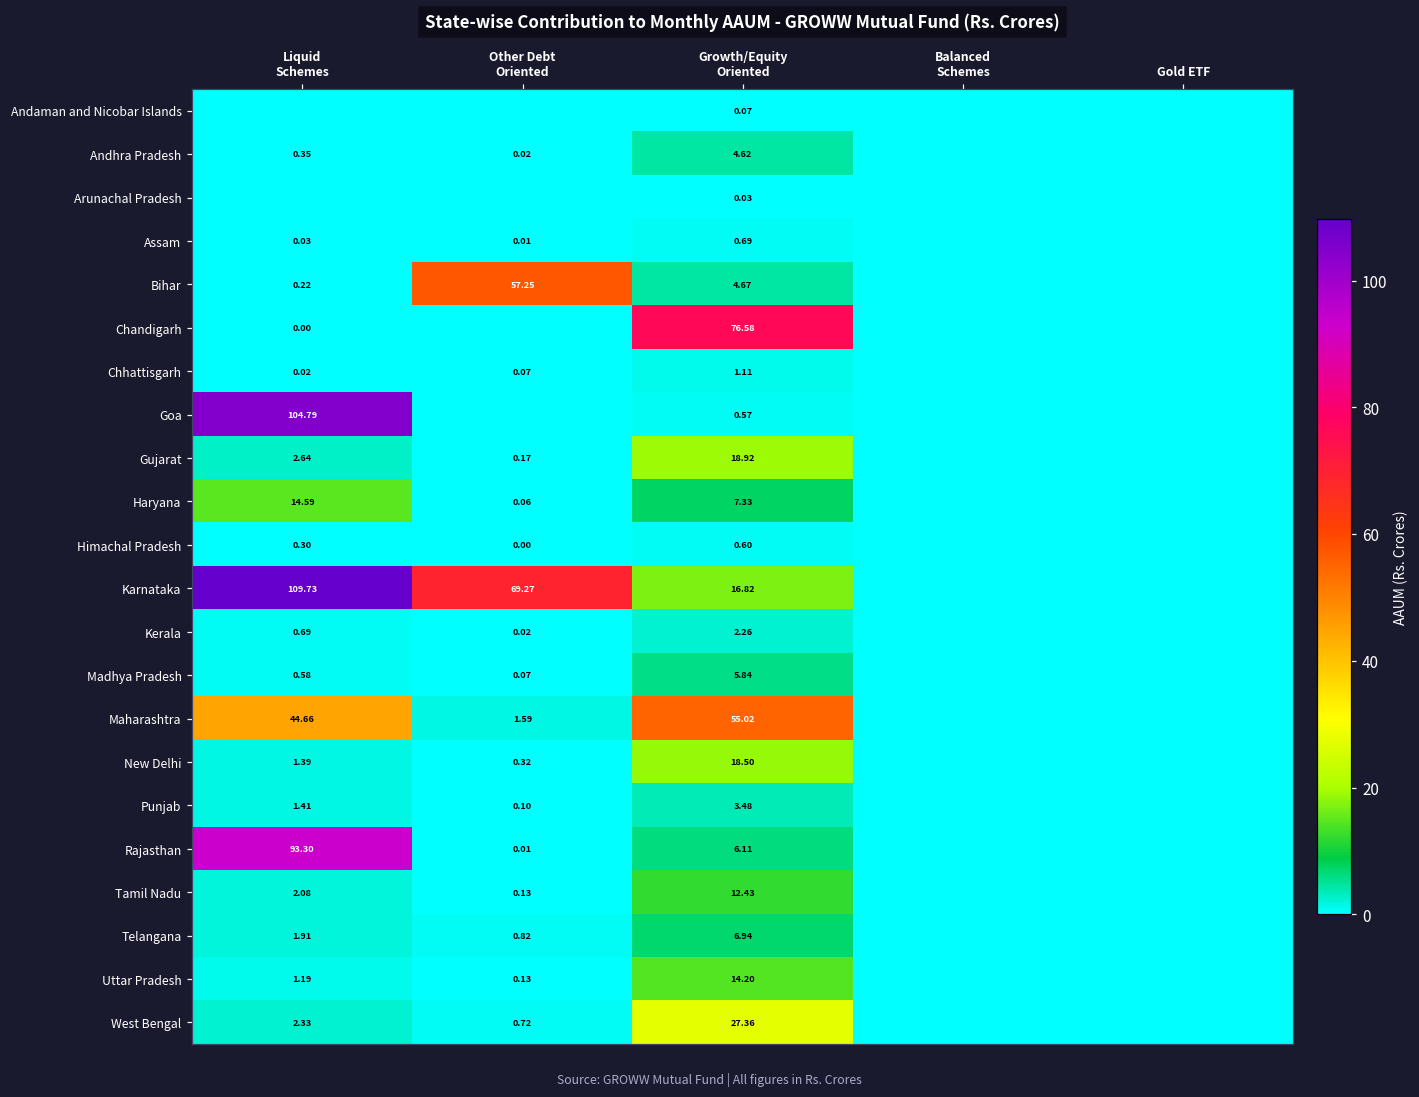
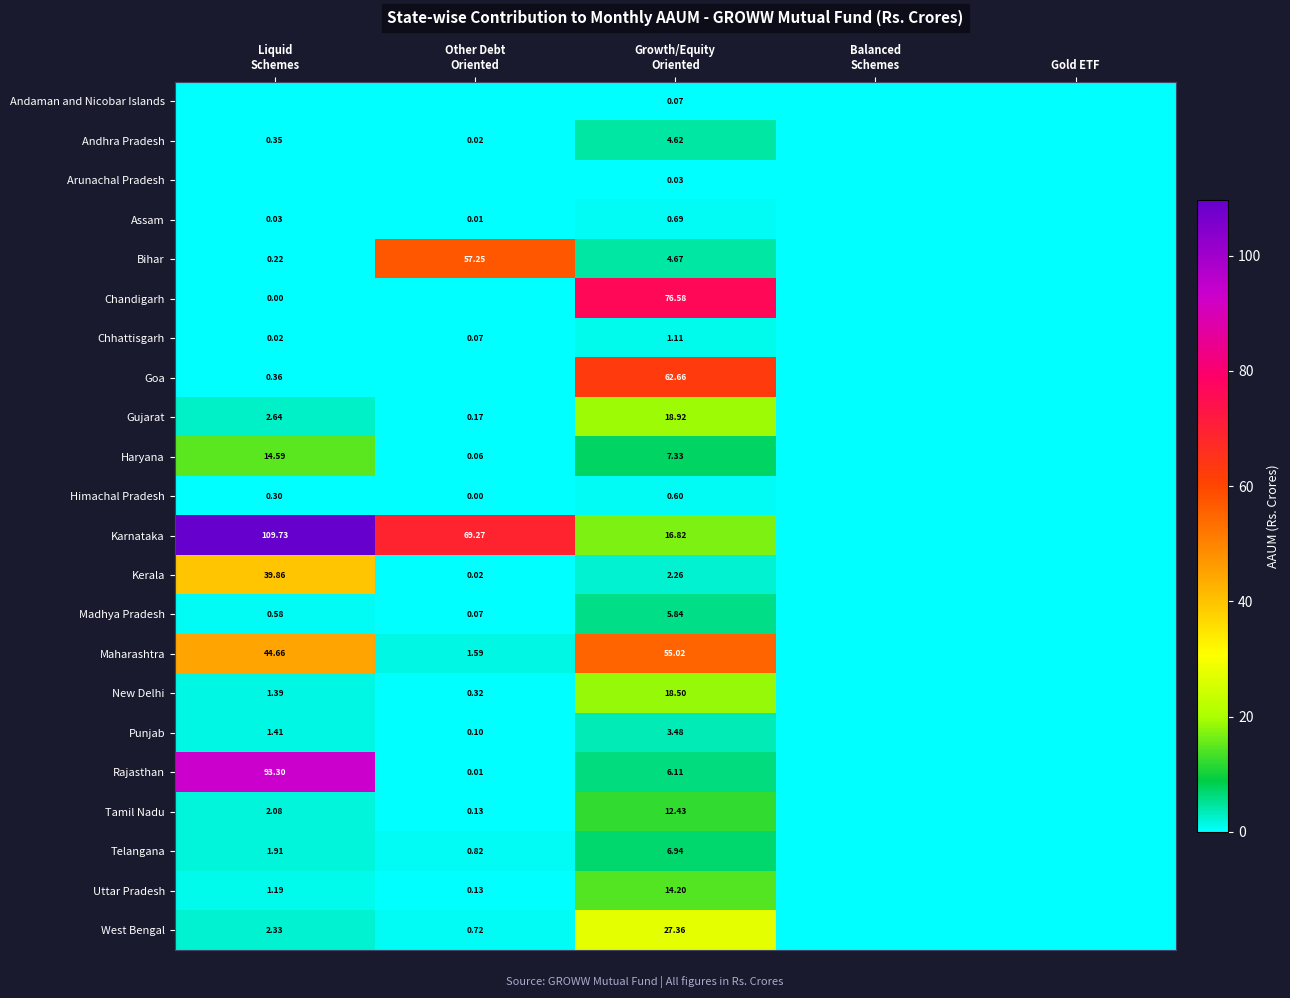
  {
    "Andaman and Nicobar Islands": {
      "Growth/Equity Oriented": 0.07
    },
    "Andhra Pradesh": {
      "Liquid Schemes": 0.35,
      "Other Debt Oriented": 0.02,
      "Growth/Equity Oriented": 4.62
    },
    "Arunachal Pradesh": {
      "Growth/Equity Oriented": 0.03
    },
    "Assam": {
      "Liquid Schemes": 0.03,
      "Other Debt Oriented": 0.01,
      "Growth/Equity Oriented": 0.69
    },
    "Bihar": {
      "Liquid Schemes": 0.22,
      "Other Debt Oriented": 57.25,
      "Growth/Equity Oriented": 4.67
    },
    "Chandigarh": {
      "Liquid Schemes": 0.00,
      "Growth/Equity Oriented": 76.58
    },
    "Chhattisgarh": {
      "Liquid Schemes": 0.02,
      "Other Debt Oriented": 0.07,
      "Growth/Equity Oriented": 1.11
    },
    "Goa": {
-     "Liquid Schemes": 104.79,
-     "Growth/Equity Oriented": 0.57
+     "Liquid Schemes": 0.36,
+     "Growth/Equity Oriented": 62.66
    },
    "Gujarat": {
      "Liquid Schemes": 2.64,
      "Other Debt Oriented": 0.17,
      "Growth/Equity Oriented": 18.92
    },
    "Haryana": {
      "Liquid Schemes": 14.59,
      "Other Debt Oriented": 0.06,
      "Growth/Equity Oriented": 7.33
    },
    "Himachal Pradesh": {
      "Liquid Schemes": 0.30,
      "Other Debt Oriented": 0.00,
      "Growth/Equity Oriented": 0.60
    },
    "Karnataka": {
      "Liquid Schemes": 109.73,
      "Other Debt Oriented": 69.27,
      "Growth/Equity Oriented": 16.82
    },
    "Kerala": {
-     "Liquid Schemes": 0.69,
+     "Liquid Schemes": 39.86,
      "Other Debt Oriented": 0.02,
      "Growth/Equity Oriented": 2.26
    },
    "Madhya Pradesh": {
      "Liquid Schemes": 0.58,
      "Other Debt Oriented": 0.07,
      "Growth/Equity Oriented": 5.84
    },
    "Maharashtra": {
      "Liquid Schemes": 44.66,
      "Other Debt Oriented": 1.59,
      "Growth/Equity Oriented": 55.02
    },
    "New Delhi": {
      "Liquid Schemes": 1.39,
      "Other Debt Oriented": 0.32,
      "Growth/Equity Oriented": 18.50
    },
    "Punjab": {
      "Liquid Schemes": 1.41,
      "Other Debt Oriented": 0.10,
      "Growth/Equity Oriented": 3.48
    },
    "Rajasthan": {
      "Liquid Schemes": 93.30,
      "Other Debt Oriented": 0.01,
      "Growth/Equity Oriented": 6.11
    },
    "Tamil Nadu": {
      "Liquid Schemes": 2.08,
      "Other Debt Oriented": 0.13,
      "Growth/Equity Oriented": 12.43
    },
    "Telangana": {
      "Liquid Schemes": 1.91,
      "Other Debt Oriented": 0.82,
      "Growth/Equity Oriented": 6.94
    },
    "Uttar Pradesh": {
      "Liquid Schemes": 1.19,
      "Other Debt Oriented": 0.13,
      "Growth/Equity Oriented": 14.20
    },
    "West Bengal": {
      "Liquid Schemes": 2.33,
      "Other Debt Oriented": 0.72,
      "Growth/Equity Oriented": 27.36
    }
  }
